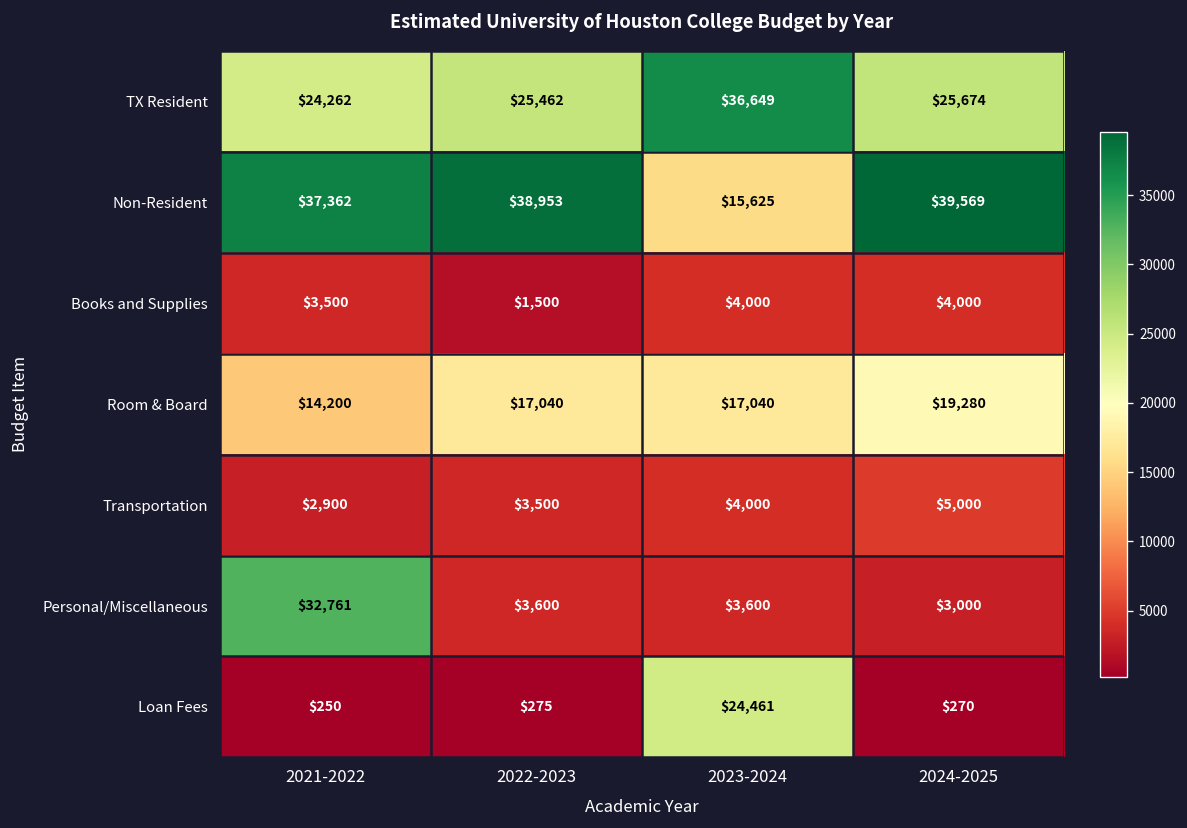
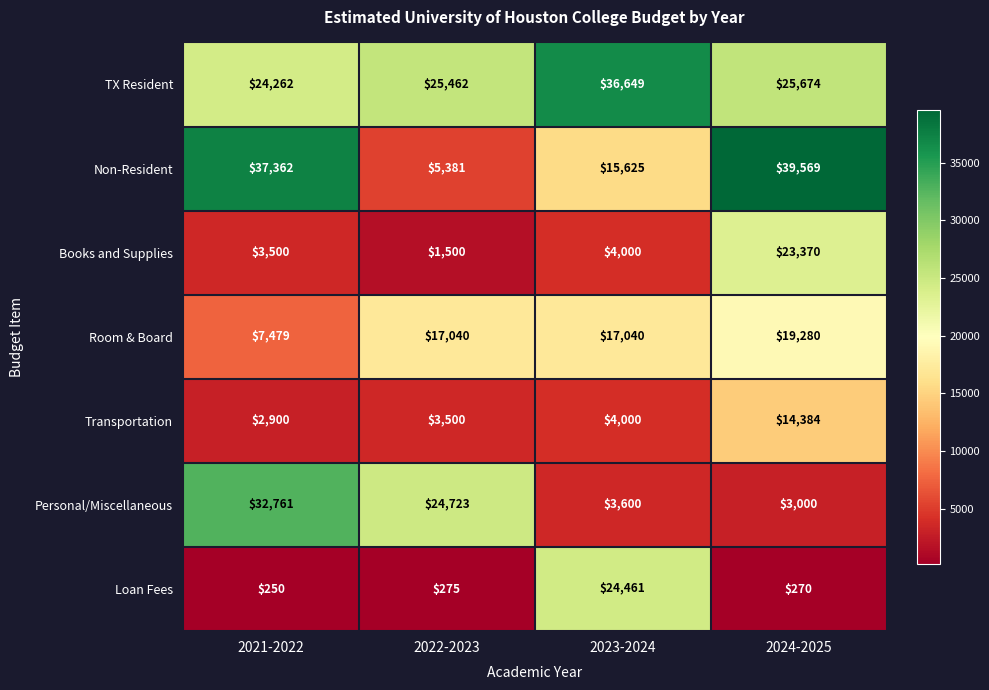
  {
    "TX Resident": {
      "2021-2022": "$24,262",
      "2022-2023": "$25,462",
      "2023-2024": "$36,649",
      "2024-2025": "$25,674"
    },
    "Non-Resident": {
      "2021-2022": "$37,362",
-     "2022-2023": "$38,953",
+     "2022-2023": "$5,381",
      "2023-2024": "$15,625",
      "2024-2025": "$39,569"
    },
    "Books and Supplies": {
      "2021-2022": "$3,500",
      "2022-2023": "$1,500",
      "2023-2024": "$4,000",
-     "2024-2025": "$4,000"
+     "2024-2025": "$23,370"
    },
    "Room & Board": {
-     "2021-2022": "$14,200",
+     "2021-2022": "$7,479",
      "2022-2023": "$17,040",
      "2023-2024": "$17,040",
      "2024-2025": "$19,280"
    },
    "Transportation": {
      "2021-2022": "$2,900",
      "2022-2023": "$3,500",
      "2023-2024": "$4,000",
-     "2024-2025": "$5,000"
+     "2024-2025": "$14,384"
    },
    "Personal/Miscellaneous": {
      "2021-2022": "$32,761",
-     "2022-2023": "$3,600",
+     "2022-2023": "$24,723",
      "2023-2024": "$3,600",
      "2024-2025": "$3,000"
    },
    "Loan Fees": {
      "2021-2022": "$250",
      "2022-2023": "$275",
      "2023-2024": "$24,461",
      "2024-2025": "$270"
    }
  }
